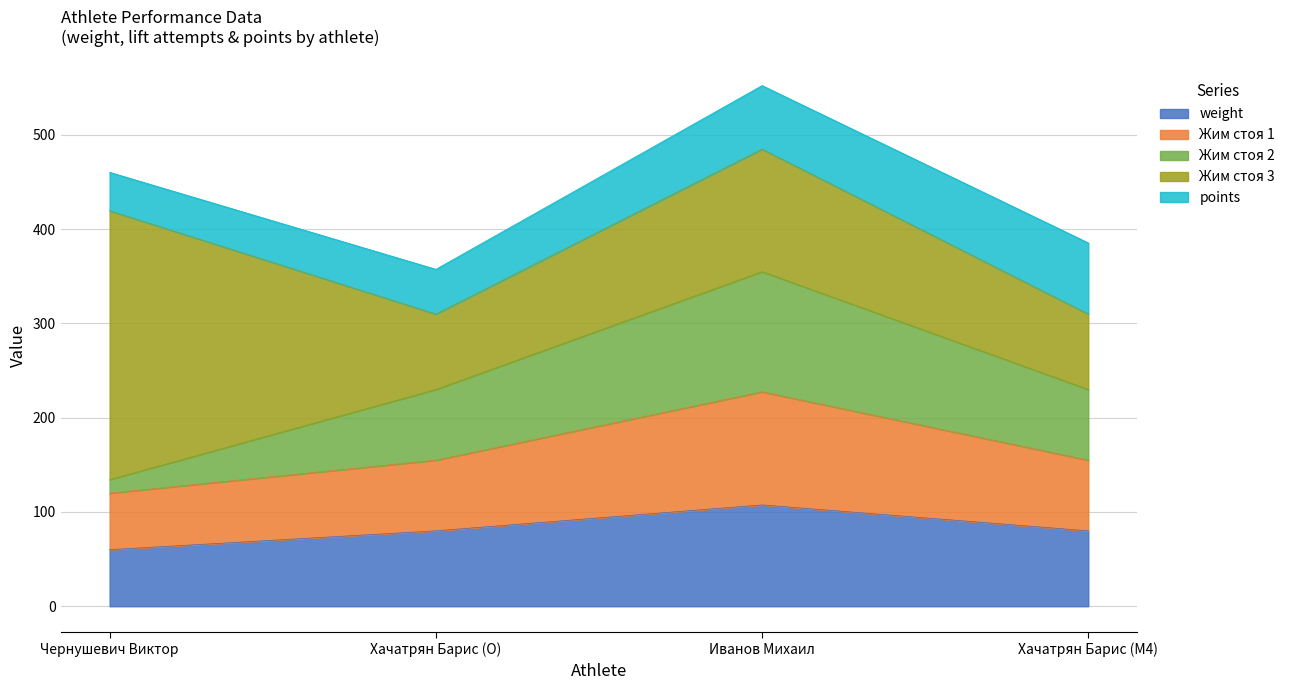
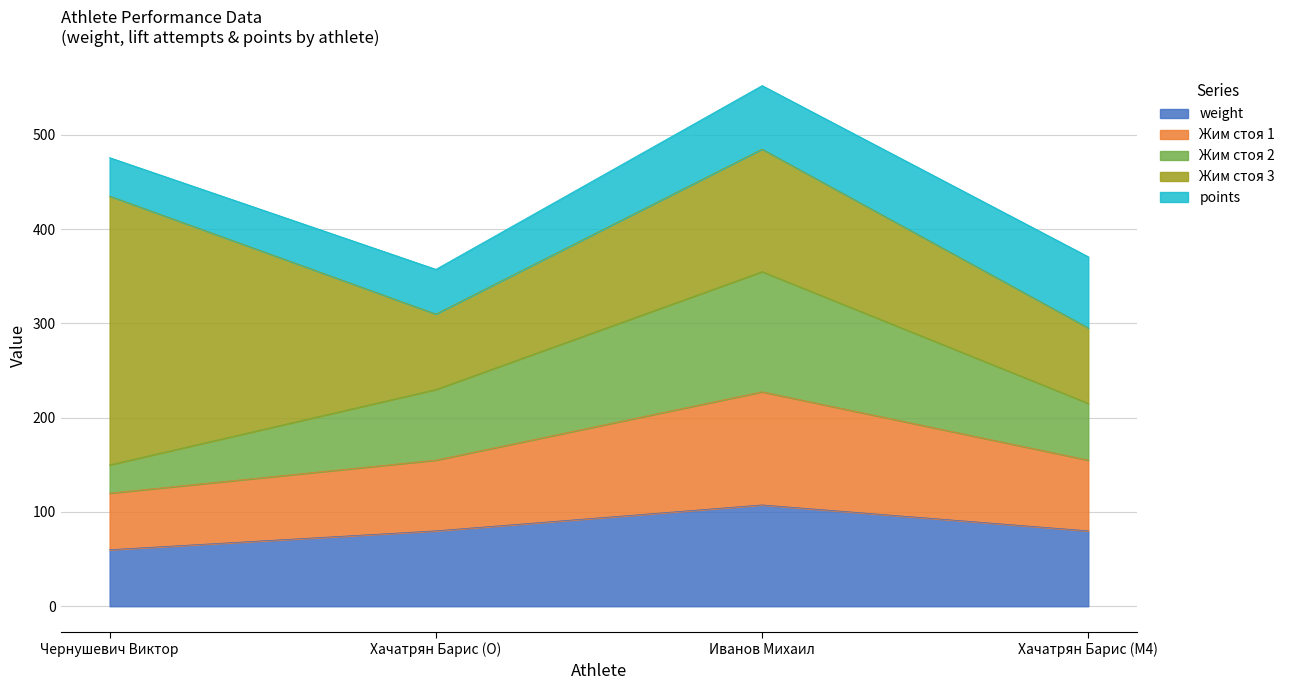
  {
    "weight": {
      "Чернушевич Виктор": 60,
      "Хачатрян Барис (O)": 80,
      "Иванов Михаил": 110,
      "Хачатрян Барис (M4)": 80
    },
    "Жим стоя 1": {
      "Чернушевич Виктор": 60,
      "Хачатрян Барис (O)": 80,
      "Иванов Михаил": 120,
      "Хачатрян Барис (M4)": 80
    },
    "Жим стоя 2": {
-     "Чернушевич Виктор": 10,
+     "Чернушевич Виктор": 30,
      "Хачатрян Барис (O)": 80,
      "Иванов Михаил": 130,
-     "Хачатрян Барис (M4)": 80
+     "Хачатрян Барис (M4)": 60
    },
    "Жим стоя 3": {
      "Чернушевич Виктор": 290,
      "Хачатрян Барис (O)": 80,
      "Иванов Михаил": 130,
      "Хачатрян Барис (M4)": 80
    },
    "points": {
      "Чернушевич Виктор": 40,
      "Хачатрян Барис (O)": 50,
      "Иванов Михаил": 70,
      "Хачатрян Барис (M4)": 80
    }
  }
